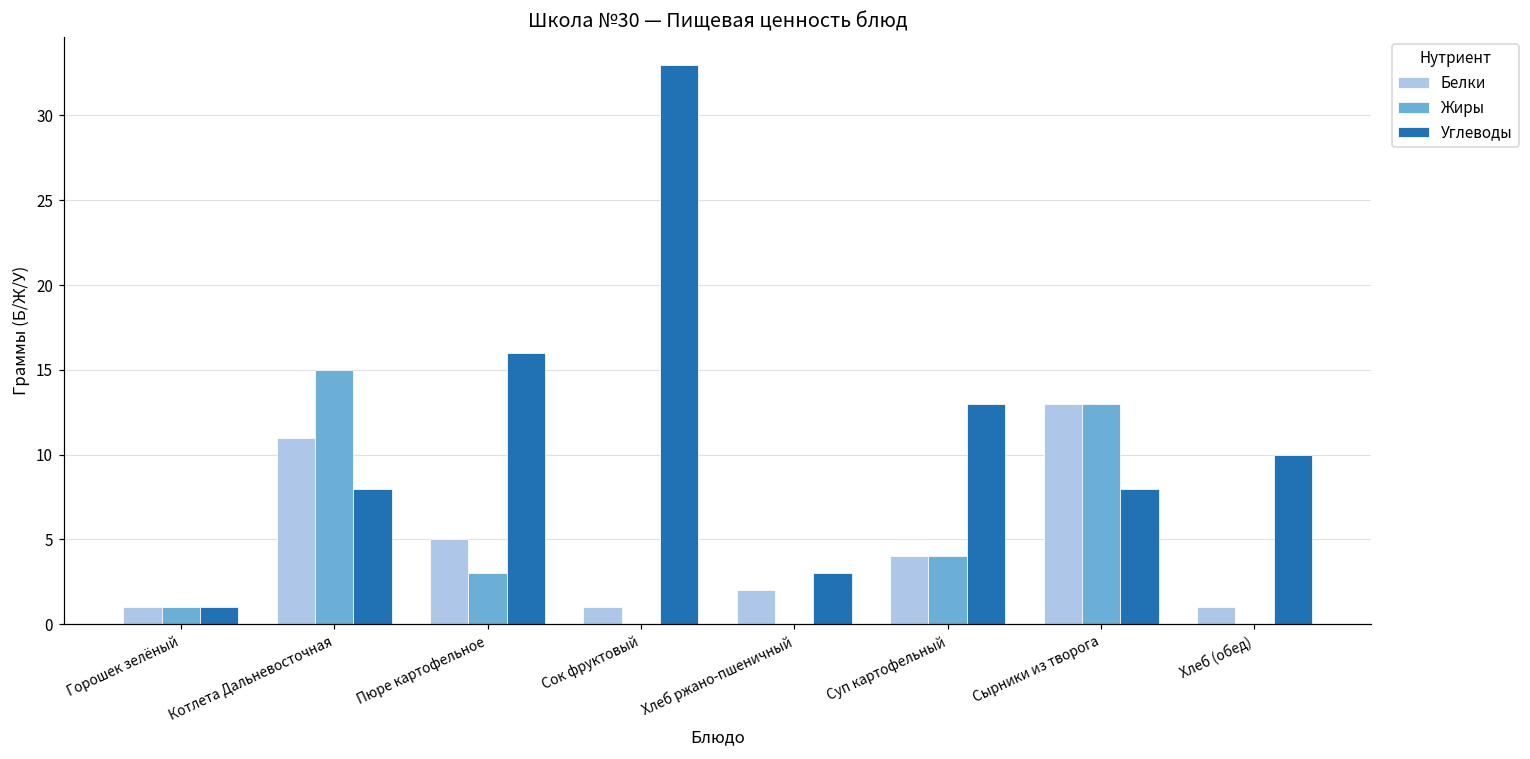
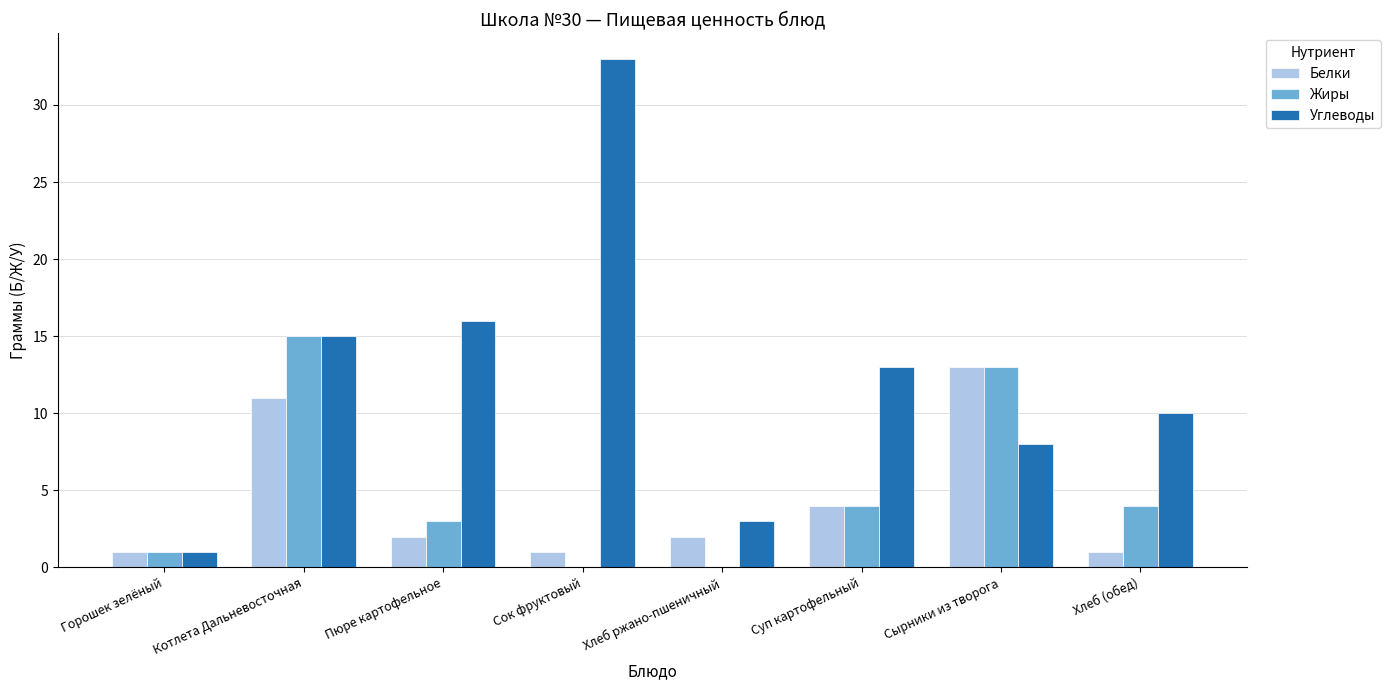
  {
    "Белки": {
      "Горошек зелёный": 1,
      "Котлета Дальневосточная": 11,
-     "Пюре картофельное": 5,
+     "Пюре картофельное": 2,
      "Сок фруктовый": 1,
      "Хлеб ржано-пшеничный": 2,
      "Суп картофельный": 4,
      "Сырники из творога": 13,
      "Хлеб (обед)": 1
    },
    "Жиры": {
      "Горошек зелёный": 1,
      "Котлета Дальневосточная": 15,
      "Пюре картофельное": 3,
      "Сок фруктовый": 0,
      "Хлеб ржано-пшеничный": 0,
      "Суп картофельный": 4,
      "Сырники из творога": 13,
-     "Хлеб (обед)": 0
+     "Хлеб (обед)": 4
    },
    "Углеводы": {
      "Горошек зелёный": 1,
-     "Котлета Дальневосточная": 8,
+     "Котлета Дальневосточная": 15,
      "Пюре картофельное": 16,
      "Сок фруктовый": 33,
      "Хлеб ржано-пшеничный": 3,
      "Суп картофельный": 13,
      "Сырники из творога": 8,
      "Хлеб (обед)": 10
    }
  }
